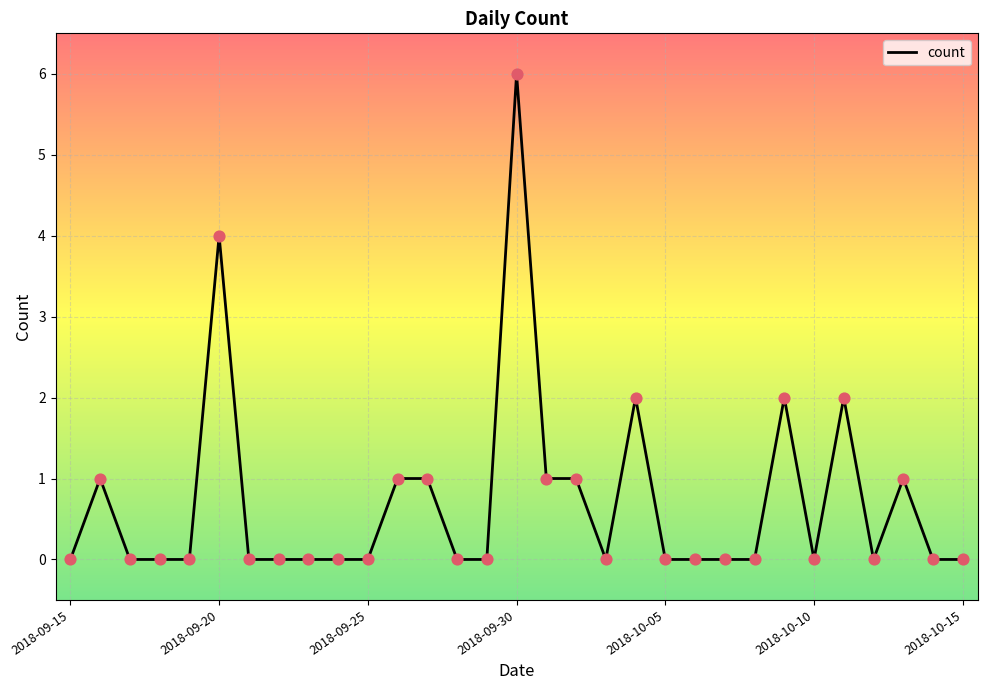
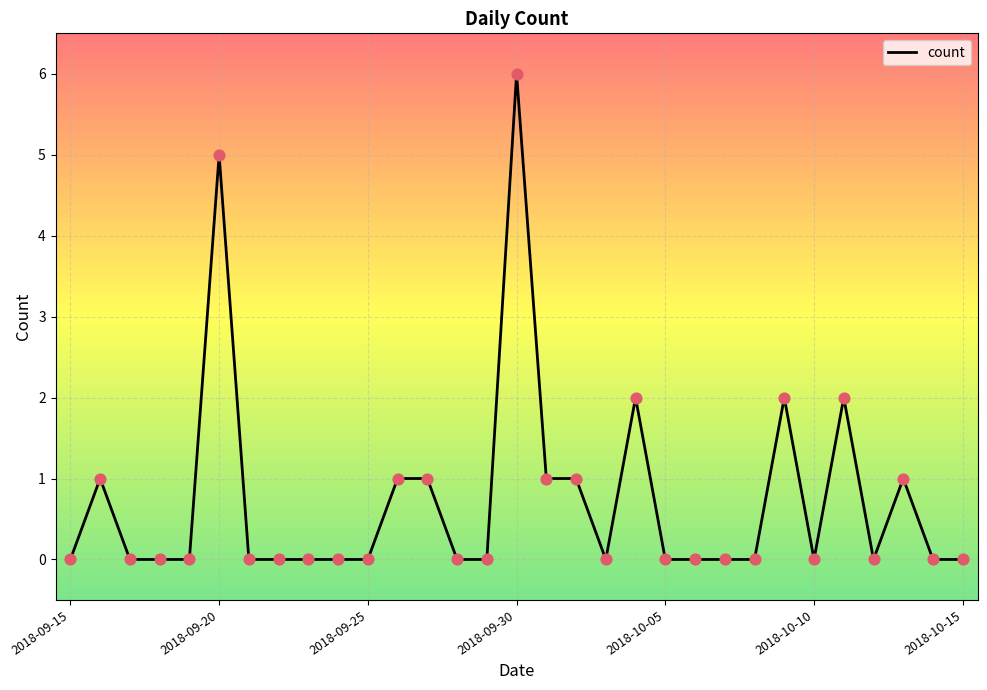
  {
    "2018-09-15": 0,
-   "2018-09-20": 4,
+   "2018-09-20": 5,
    "2018-09-25": 0,
    "2018-09-30": 6,
    "2018-10-05": 0,
    "2018-10-10": 0,
    "2018-10-15": 0
  }
